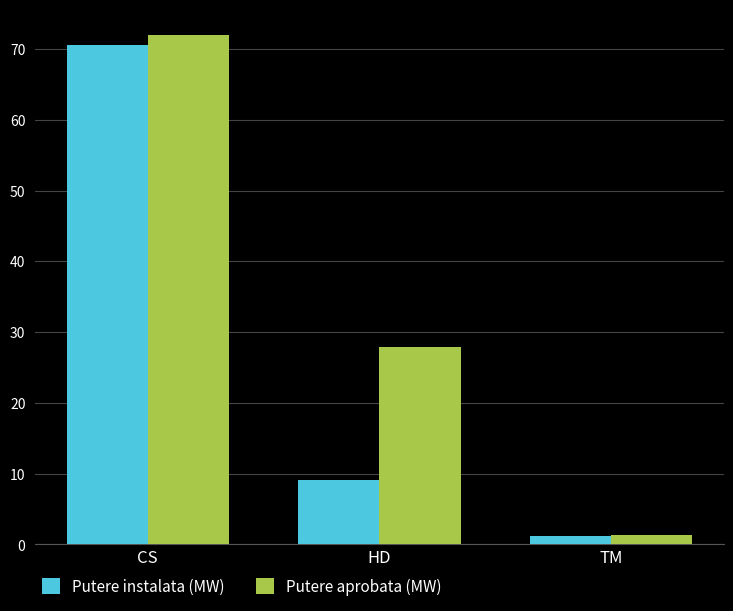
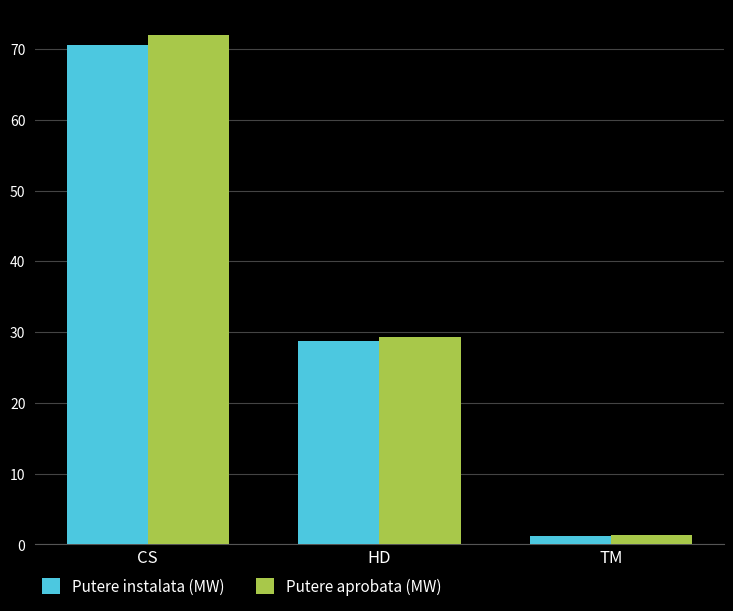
  {
    "Putere instalata (MW)": {
      "CS": 71,
-     "HD": 9,
+     "HD": 29,
      "TM": 1
    },
    "Putere aprobata (MW)": {
      "CS": 72,
-     "HD": 28,
+     "HD": 29,
      "TM": 1
    }
  }
